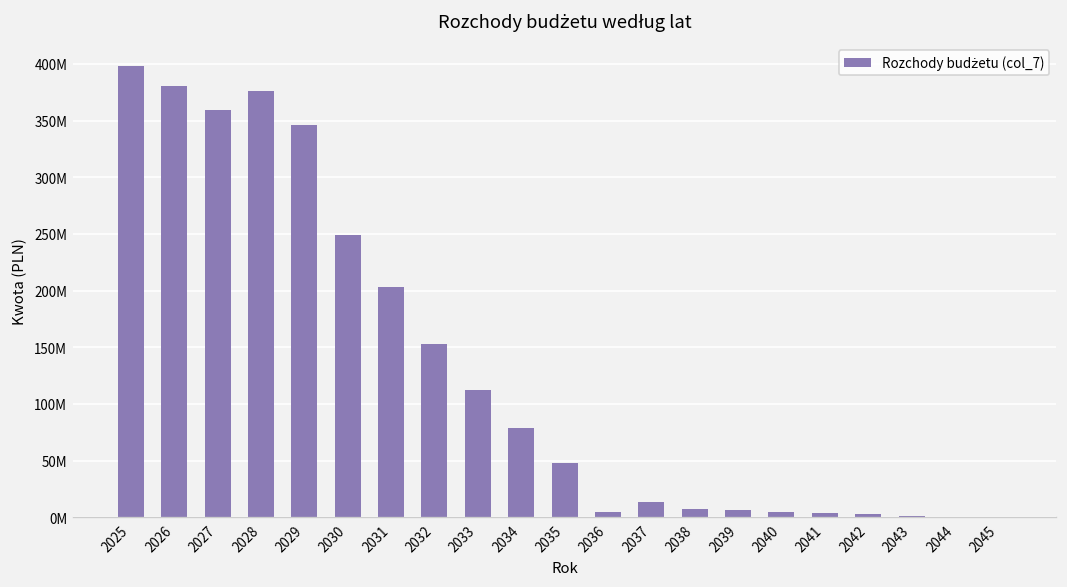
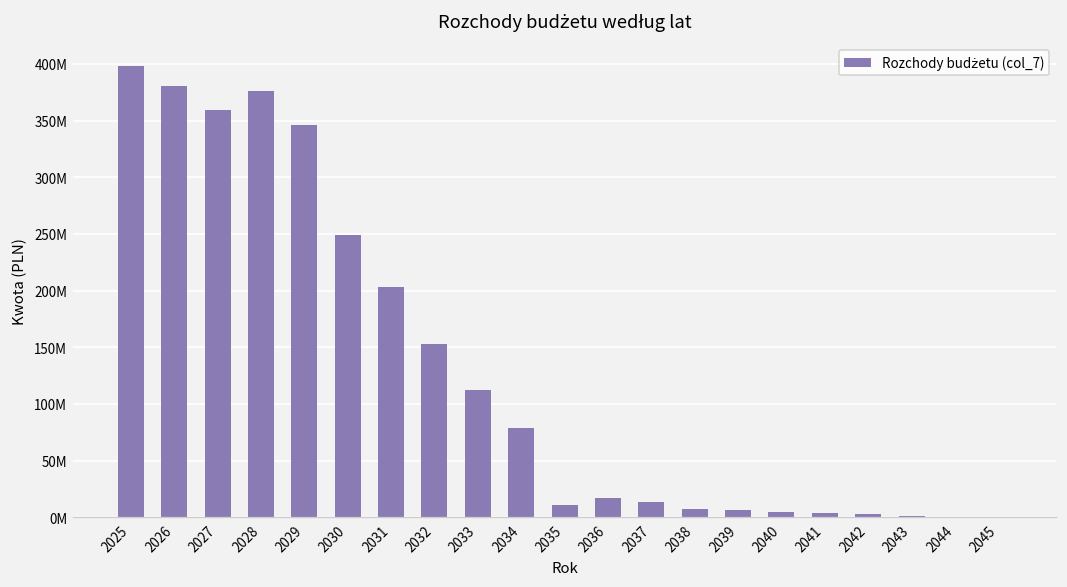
  {
    "2025": 400000000,
    "2026": 380000000,
    "2027": 360000000,
    "2028": 380000000,
    "2029": 350000000,
    "2030": 250000000,
    "2031": 200000000,
    "2032": 150000000,
    "2033": 110000000,
    "2034": 80000000,
-   "2035": 50000000,
-   "2036": 0,
+   "2035": 10000000,
+   "2036": 20000000,
    "2037": 10000000,
    "2038": 10000000,
    "2039": 10000000,
    "2040": 0,
    "2041": 0,
    "2045": 0
  }
